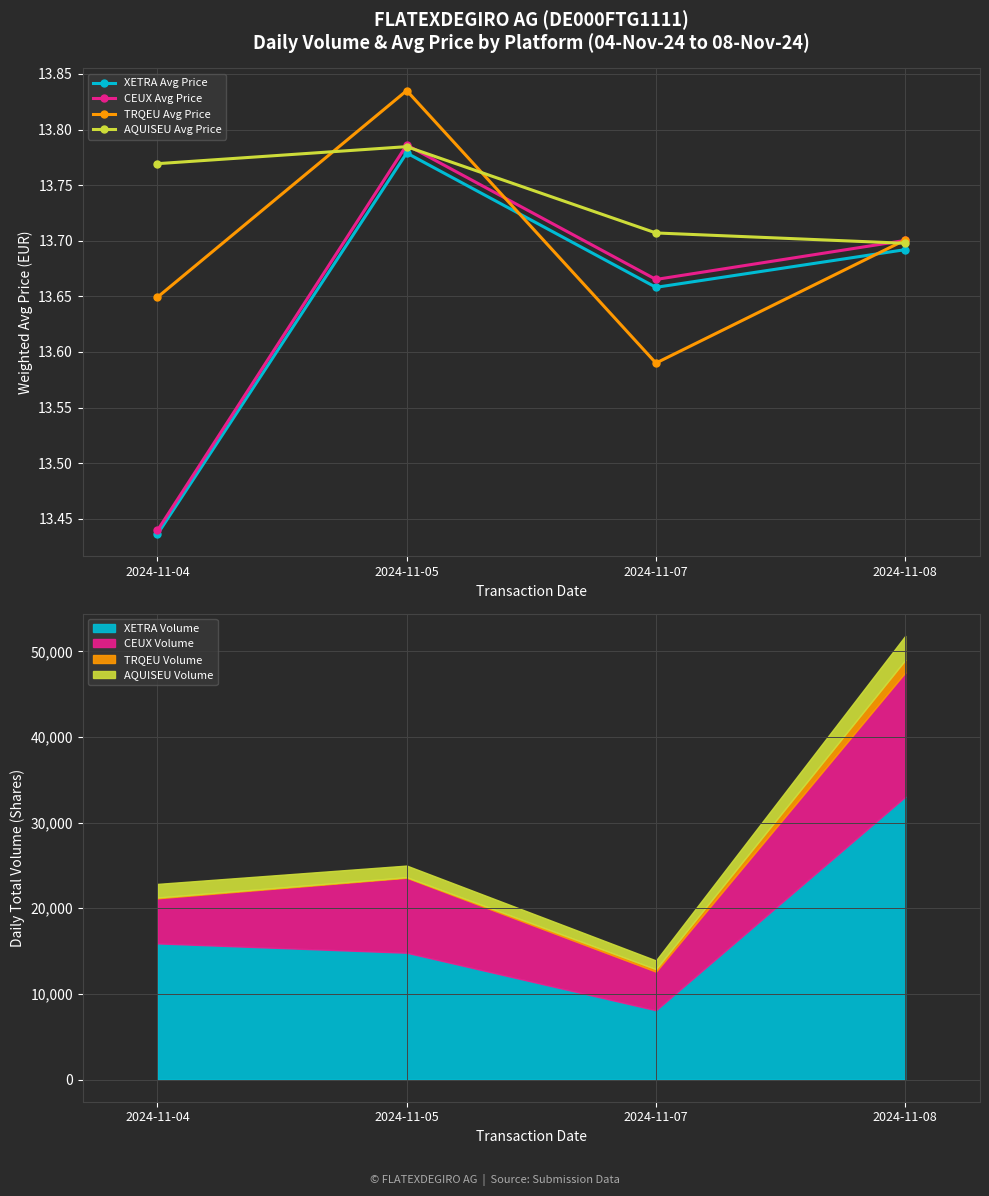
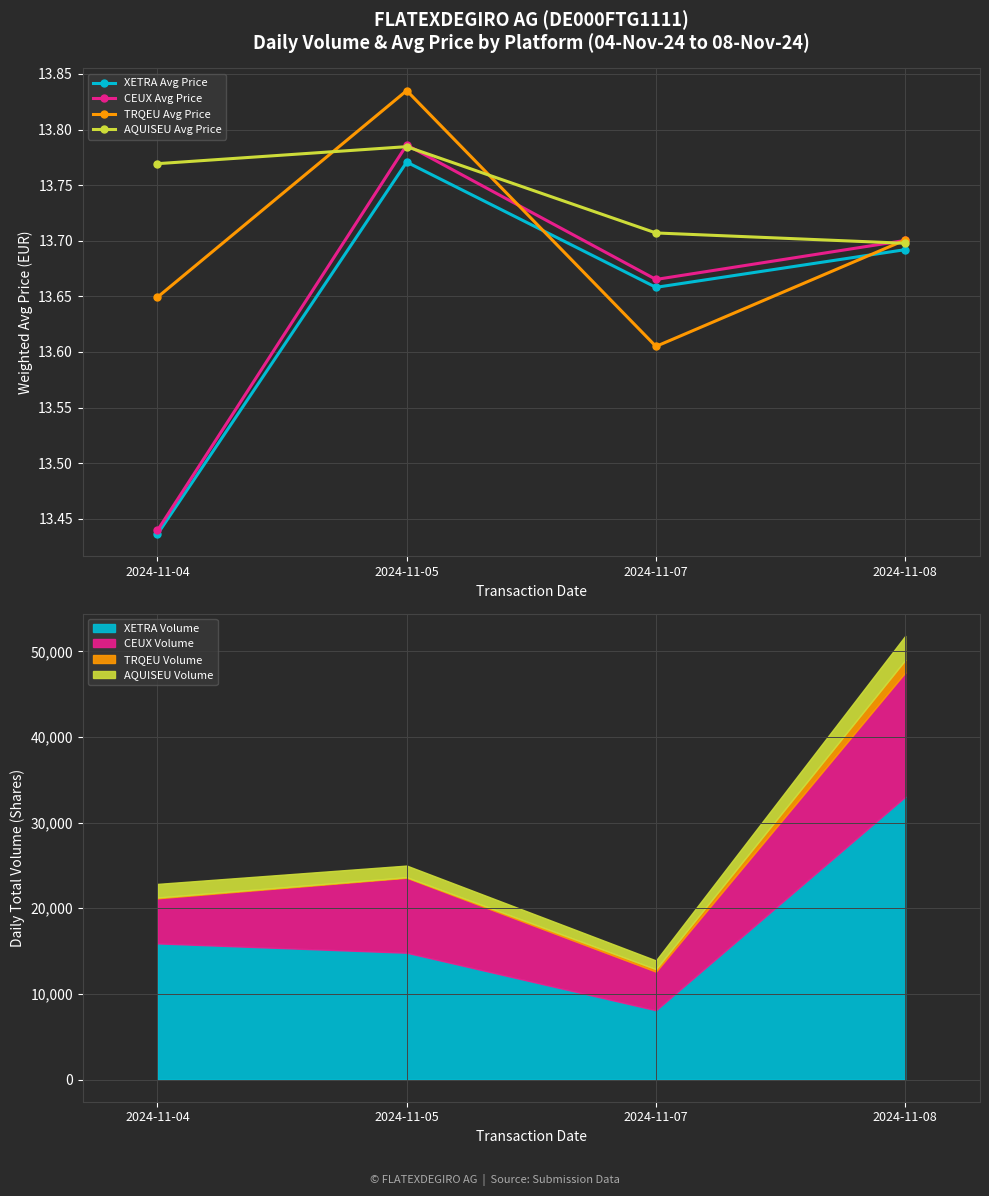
  {
    "FLATEXDEGIRO AG (DE000FTG1111) Daily Volume & Avg Price by Platform (04-Nov-24 to 08-Nov-24)": {
      "XETRA Avg Price": {
        "2024-11-04": 13.436,
-       "2024-11-05": 13.779,
+       "2024-11-05": 13.771,
        "2024-11-07": 13.658,
        "2024-11-08": 13.692
      },
      "CEUX Avg Price": {
        "2024-11-04": 13.440,
        "2024-11-07": 13.665
      },
      "TRQEU Avg Price": {
        "2024-11-04": 13.649,
        "2024-11-05": 13.835,
-       "2024-11-07": 13.590
+       "2024-11-07": 13.605
      },
      "AQUISEU Avg Price": {
        "2024-11-04": 13.769,
        "2024-11-07": 13.707,
        "2024-11-08": 13.698
      }
    }
  }
